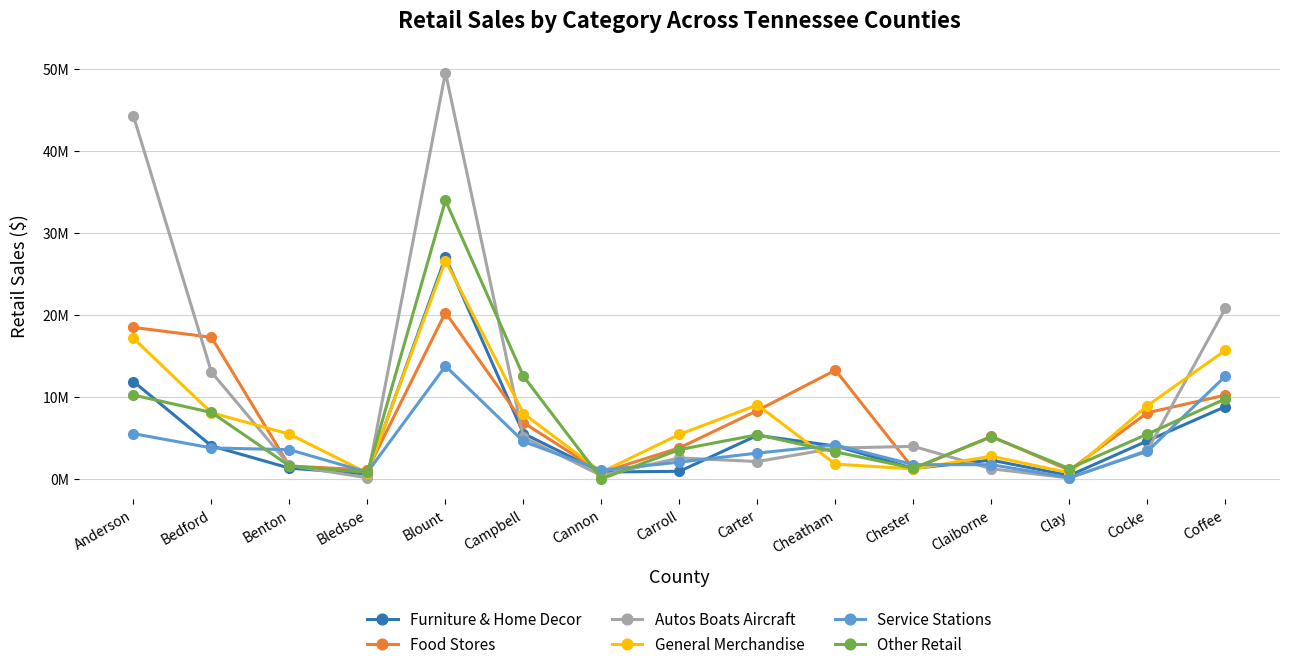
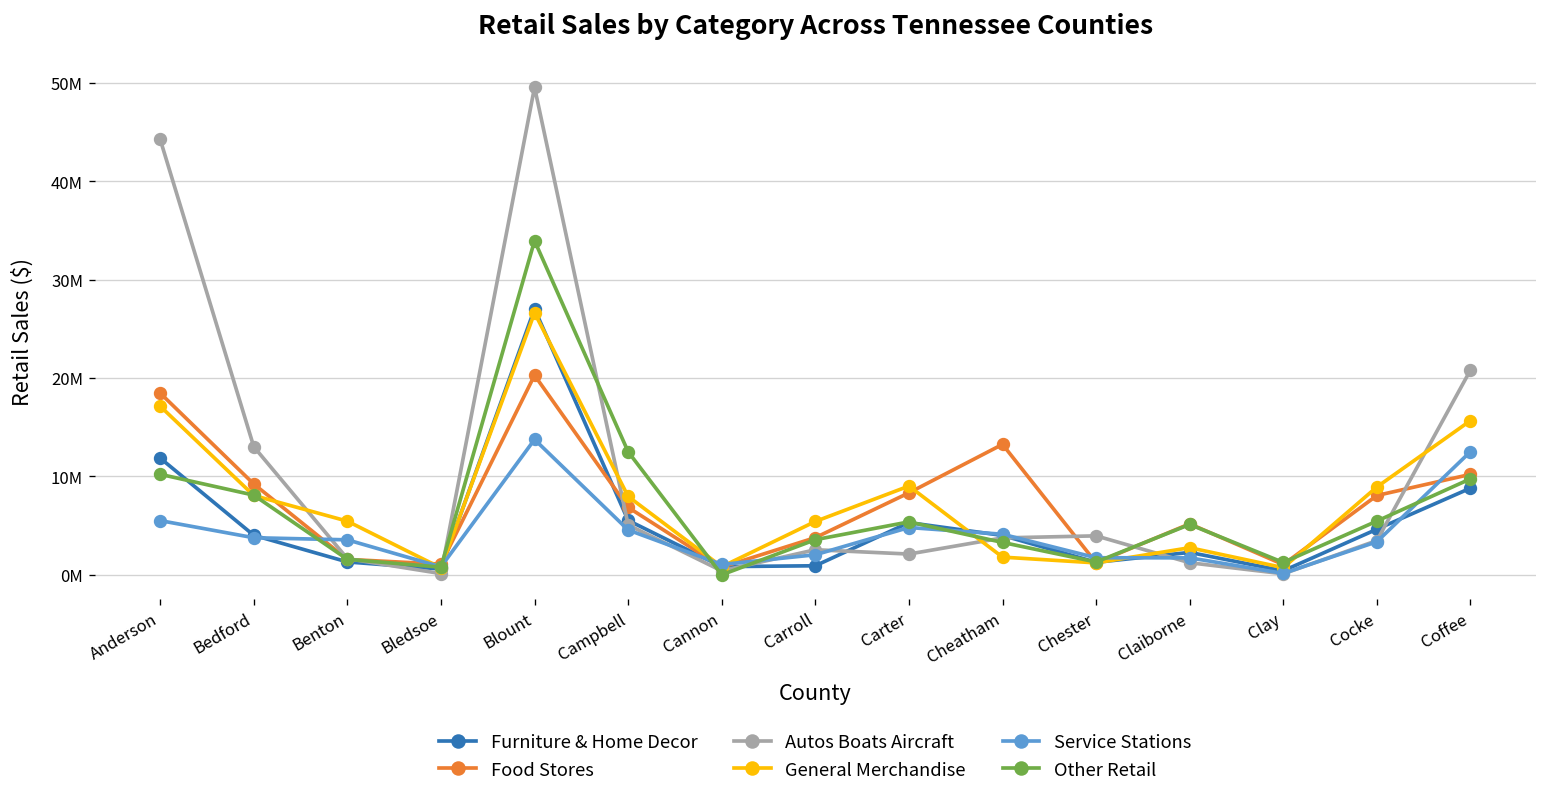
  {
    "Furniture & Home Decor": {
      "Anderson": 12000000,
      "Blount": 27000000,
      "Campbell": 6000000,
      "Carroll": 1000000,
      "Claiborne": 2000000,
      "Cocke": 5000000,
      "Coffee": 9000000
    },
    "Food Stores": {
      "Anderson": 18000000,
-     "Bedford": 17000000,
+     "Bedford": 9000000,
      "Blount": 20000000,
      "Campbell": 7000000,
      "Carter": 8000000,
      "Cheatham": 13000000,
      "Cocke": 8000000,
      "Coffee": 10000000
    },
    "Autos Boats Aircraft": {
      "Anderson": 44000000,
      "Bedford": 13000000,
      "Bledsoe": 0,
      "Blount": 50000000,
      "Campbell": 5000000,
      "Cannon": 0,
      "Carroll": 3000000,
      "Carter": 2000000,
      "Chester": 4000000,
      "Claiborne": 1000000,
      "Coffee": 21000000
    },
    "General Merchandise": {
      "Anderson": 17000000,
      "Benton": 5000000,
      "Blount": 27000000,
      "Campbell": 8000000,
      "Carroll": 5000000,
      "Carter": 9000000,
      "Cheatham": 2000000,
      "Claiborne": 3000000,
      "Clay": 1000000,
      "Cocke": 9000000,
      "Coffee": 16000000
    },
    "Service Stations": {
      "Anderson": 6000000,
      "Benton": 4000000,
      "Blount": 14000000,
      "Campbell": 5000000,
      "Carroll": 2000000,
-     "Carter": 3000000,
+     "Carter": 5000000,
      "Chester": 2000000,
      "Claiborne": 2000000,
      "Coffee": 13000000
    },
    "Other Retail": {
      "Anderson": 10000000,
      "Blount": 34000000,
      "Campbell": 13000000,
      "Cannon": 0,
      "Cheatham": 3000000,
      "Cocke": 5000000,
      "Coffee": 10000000
    }
  }
